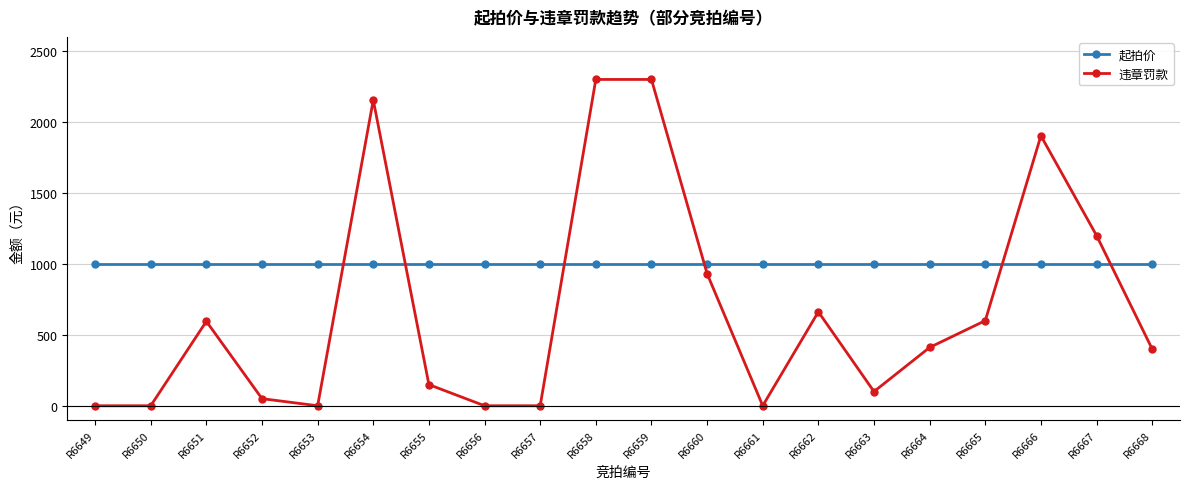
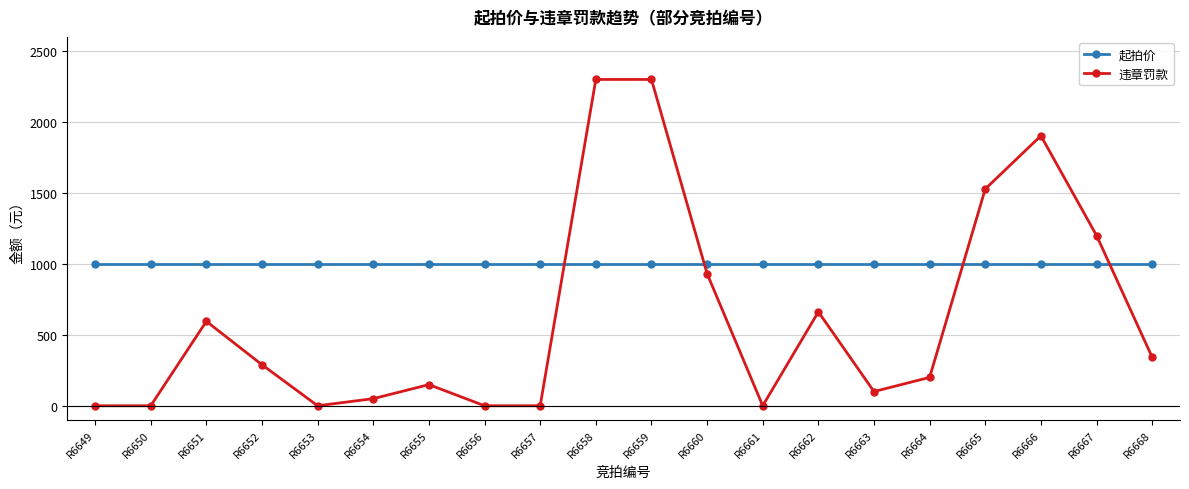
  {
    "起拍价": {
      "R6649": 1000,
      "R6650": 1000,
      "R6651": 1000,
      "R6652": 1000,
      "R6653": 1000,
      "R6654": 1000,
      "R6655": 1000,
      "R6656": 1000,
      "R6657": 1000,
      "R6658": 1000,
      "R6659": 1000,
      "R6660": 1000,
      "R6661": 1000,
      "R6662": 1000,
      "R6663": 1000,
      "R6664": 1000,
      "R6665": 1000,
      "R6666": 1000,
      "R6667": 1000,
      "R6668": 1000
    },
    "违章罚款": {
      "R6649": 0,
      "R6650": 0,
      "R6651": 600,
-     "R6652": 50,
+     "R6652": 290,
      "R6653": 0,
-     "R6654": 2160,
+     "R6654": 50,
      "R6655": 150,
      "R6656": 0,
      "R6657": 0,
      "R6658": 2300,
      "R6659": 2300,
      "R6660": 930,
      "R6661": 0,
      "R6662": 660,
      "R6663": 100,
-     "R6664": 410,
-     "R6665": 600,
+     "R6664": 200,
+     "R6665": 1530,
      "R6666": 1900,
      "R6667": 1200,
-     "R6668": 400
+     "R6668": 340
    }
  }
